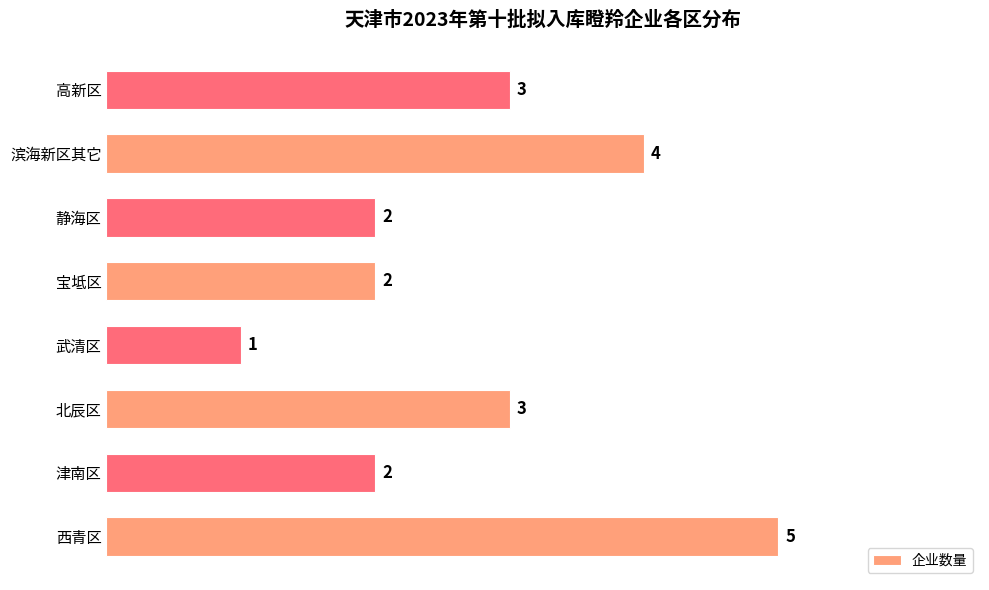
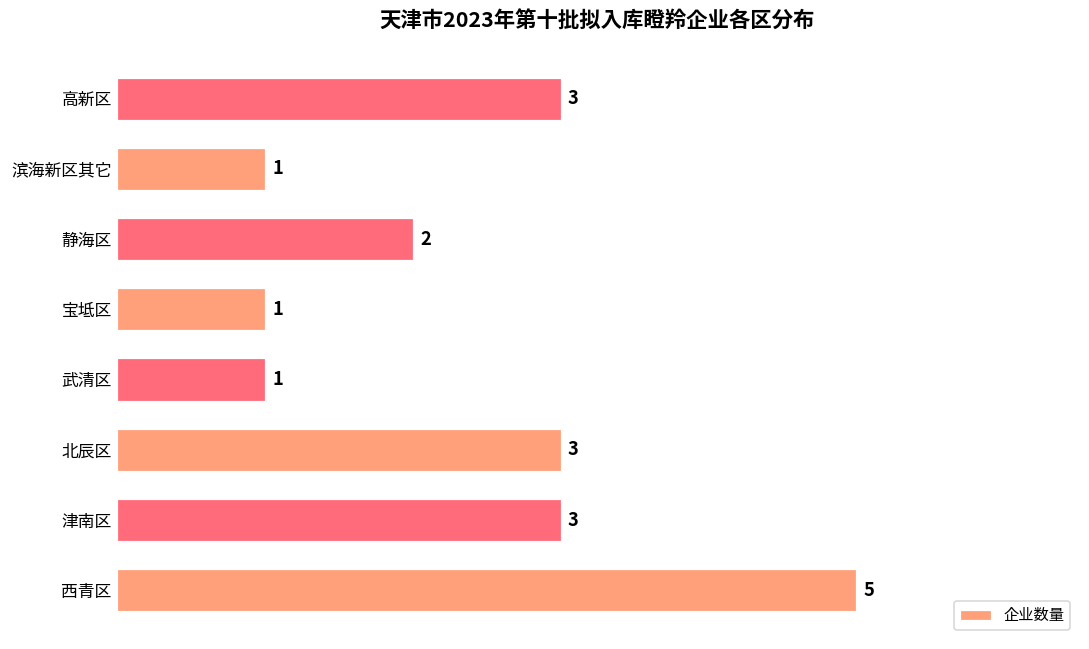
  {
    "高新区": 3,
-   "滨海新区其它": 4,
+   "滨海新区其它": 1,
    "静海区": 2,
-   "宝坻区": 2,
+   "宝坻区": 1,
    "武清区": 1,
    "北辰区": 3,
-   "津南区": 2,
+   "津南区": 3,
    "西青区": 5
  }
